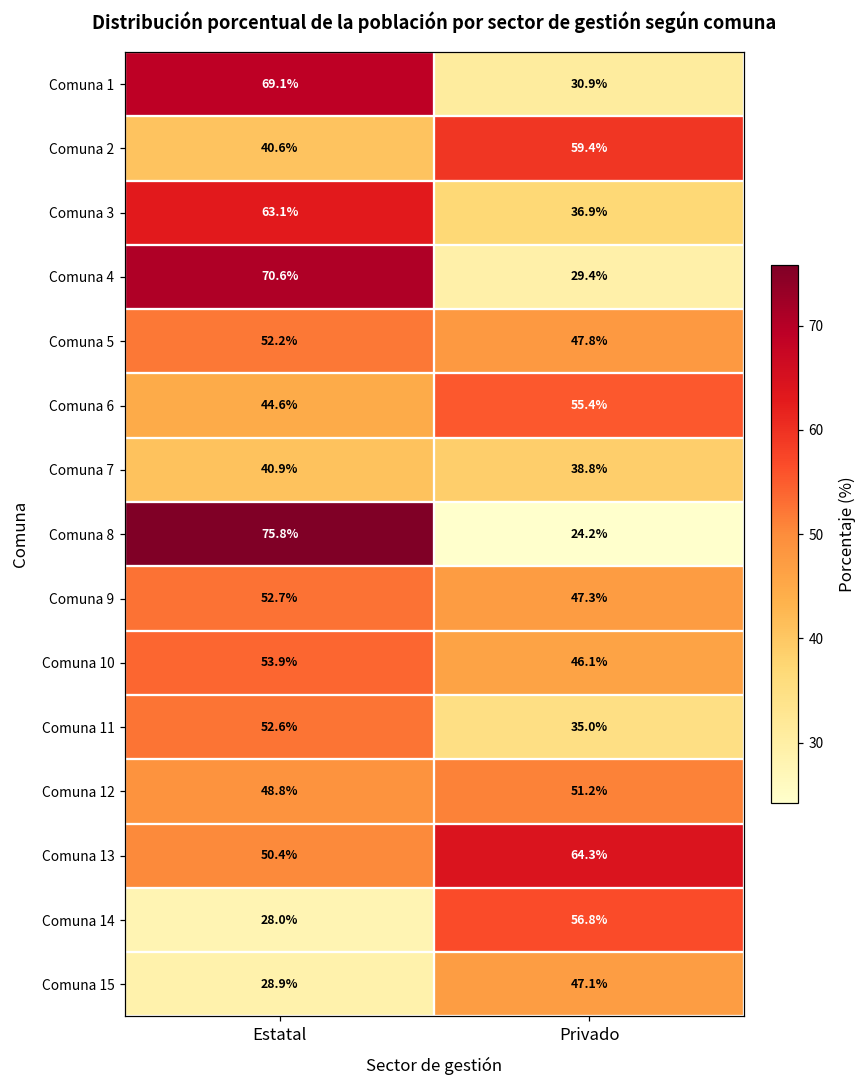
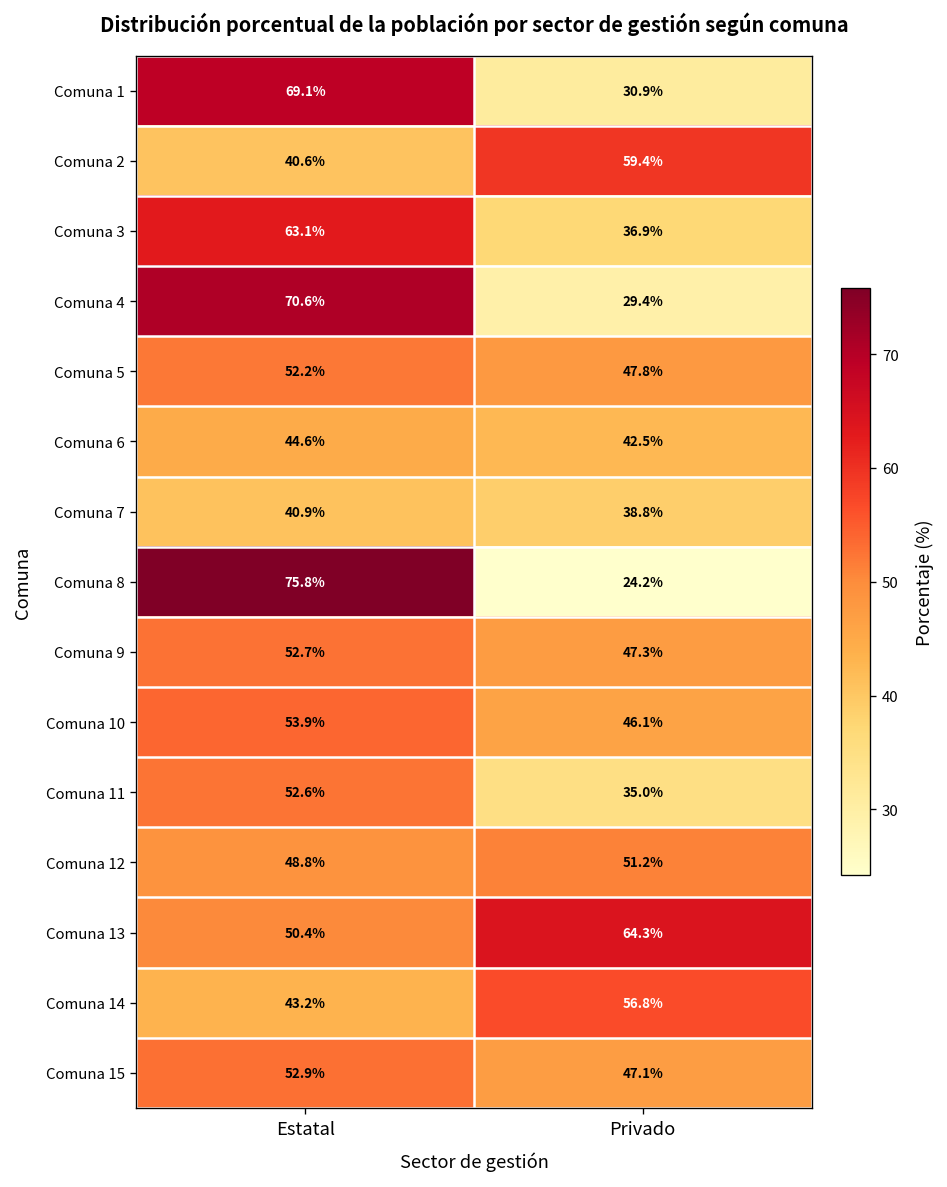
  {
    "Comuna 1": {
      "Estatal": "69.1%",
      "Privado": "30.9%"
    },
    "Comuna 2": {
      "Estatal": "40.6%",
      "Privado": "59.4%"
    },
    "Comuna 3": {
      "Estatal": "63.1%",
      "Privado": "36.9%"
    },
    "Comuna 4": {
      "Estatal": "70.6%",
      "Privado": "29.4%"
    },
    "Comuna 5": {
      "Estatal": "52.2%",
      "Privado": "47.8%"
    },
    "Comuna 6": {
      "Estatal": "44.6%",
-     "Privado": "55.4%"
+     "Privado": "42.5%"
    },
    "Comuna 7": {
      "Estatal": "40.9%",
      "Privado": "38.8%"
    },
    "Comuna 8": {
      "Estatal": "75.8%",
      "Privado": "24.2%"
    },
    "Comuna 9": {
      "Estatal": "52.7%",
      "Privado": "47.3%"
    },
    "Comuna 10": {
      "Estatal": "53.9%",
      "Privado": "46.1%"
    },
    "Comuna 11": {
      "Estatal": "52.6%",
      "Privado": "35.0%"
    },
    "Comuna 12": {
      "Estatal": "48.8%",
      "Privado": "51.2%"
    },
    "Comuna 13": {
      "Estatal": "50.4%",
      "Privado": "64.3%"
    },
    "Comuna 14": {
-     "Estatal": "28.0%",
+     "Estatal": "43.2%",
      "Privado": "56.8%"
    },
    "Comuna 15": {
-     "Estatal": "28.9%",
+     "Estatal": "52.9%",
      "Privado": "47.1%"
    }
  }
